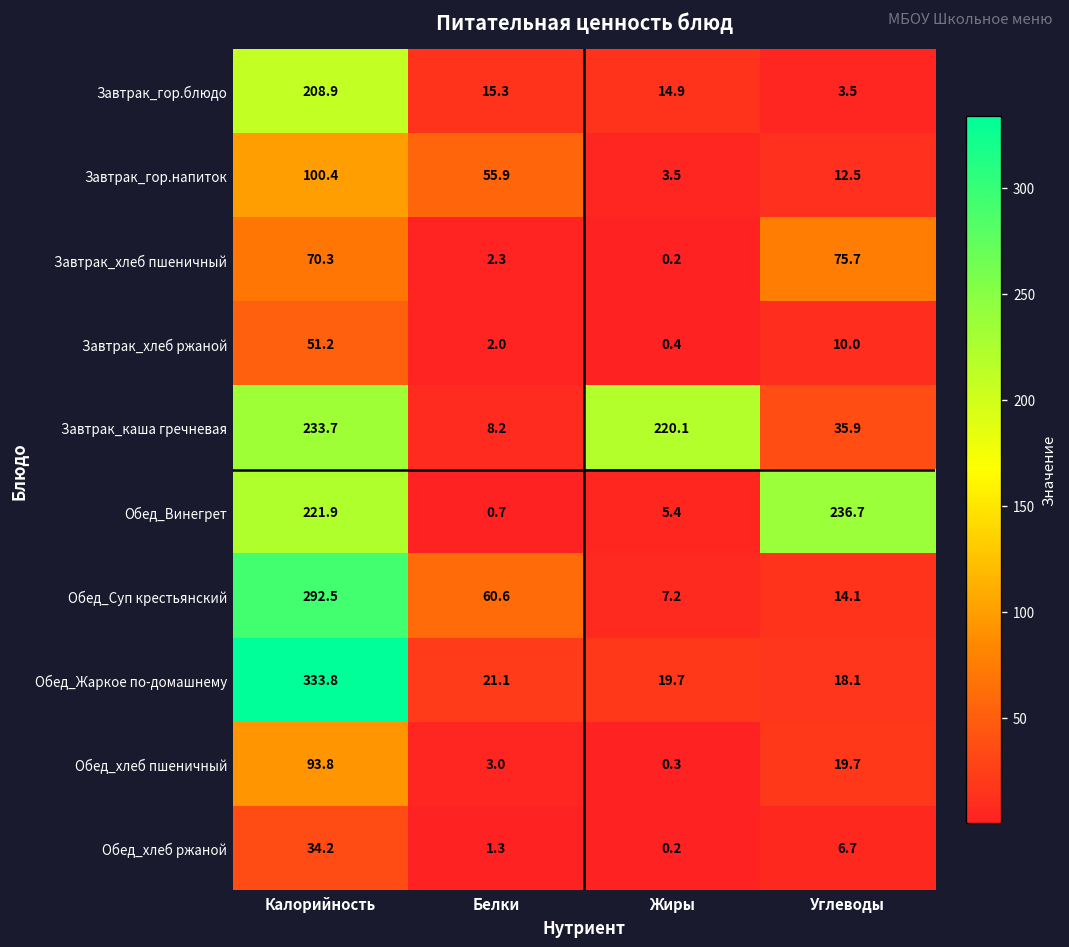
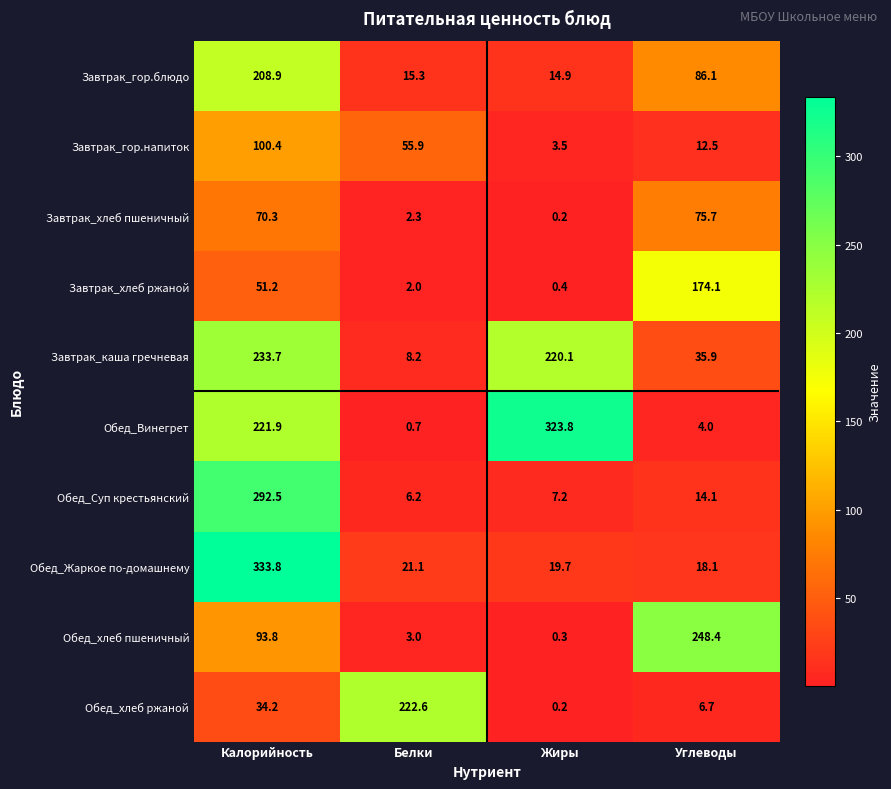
  {
    "Завтрак_гор.блюдо": {
      "Калорийность": 208.9,
      "Белки": 15.3,
      "Жиры": 14.9,
-     "Углеводы": 3.5
+     "Углеводы": 86.1
    },
    "Завтрак_гор.напиток": {
      "Калорийность": 100.4,
      "Белки": 55.9,
      "Жиры": 3.5,
      "Углеводы": 12.5
    },
    "Завтрак_хлеб пшеничный": {
      "Калорийность": 70.3,
      "Белки": 2.3,
      "Жиры": 0.2,
      "Углеводы": 75.7
    },
    "Завтрак_хлеб ржаной": {
      "Калорийность": 51.2,
      "Белки": 2.0,
      "Жиры": 0.4,
-     "Углеводы": 10.0
+     "Углеводы": 174.1
    },
    "Завтрак_каша гречневая": {
      "Калорийность": 233.7,
      "Белки": 8.2,
      "Жиры": 220.1,
      "Углеводы": 35.9
    },
    "Обед_Винегрет": {
      "Калорийность": 221.9,
      "Белки": 0.7,
-     "Жиры": 5.4,
-     "Углеводы": 236.7
+     "Жиры": 323.8,
+     "Углеводы": 4.0
    },
    "Обед_Суп крестьянский": {
      "Калорийность": 292.5,
-     "Белки": 60.6,
+     "Белки": 6.2,
      "Жиры": 7.2,
      "Углеводы": 14.1
    },
    "Обед_Жаркое по-домашнему": {
      "Калорийность": 333.8,
      "Белки": 21.1,
      "Жиры": 19.7,
      "Углеводы": 18.1
    },
    "Обед_хлеб пшеничный": {
      "Калорийность": 93.8,
      "Белки": 3.0,
      "Жиры": 0.3,
-     "Углеводы": 19.7
+     "Углеводы": 248.4
    },
    "Обед_хлеб ржаной": {
      "Калорийность": 34.2,
-     "Белки": 1.3,
+     "Белки": 222.6,
      "Жиры": 0.2,
      "Углеводы": 6.7
    }
  }
